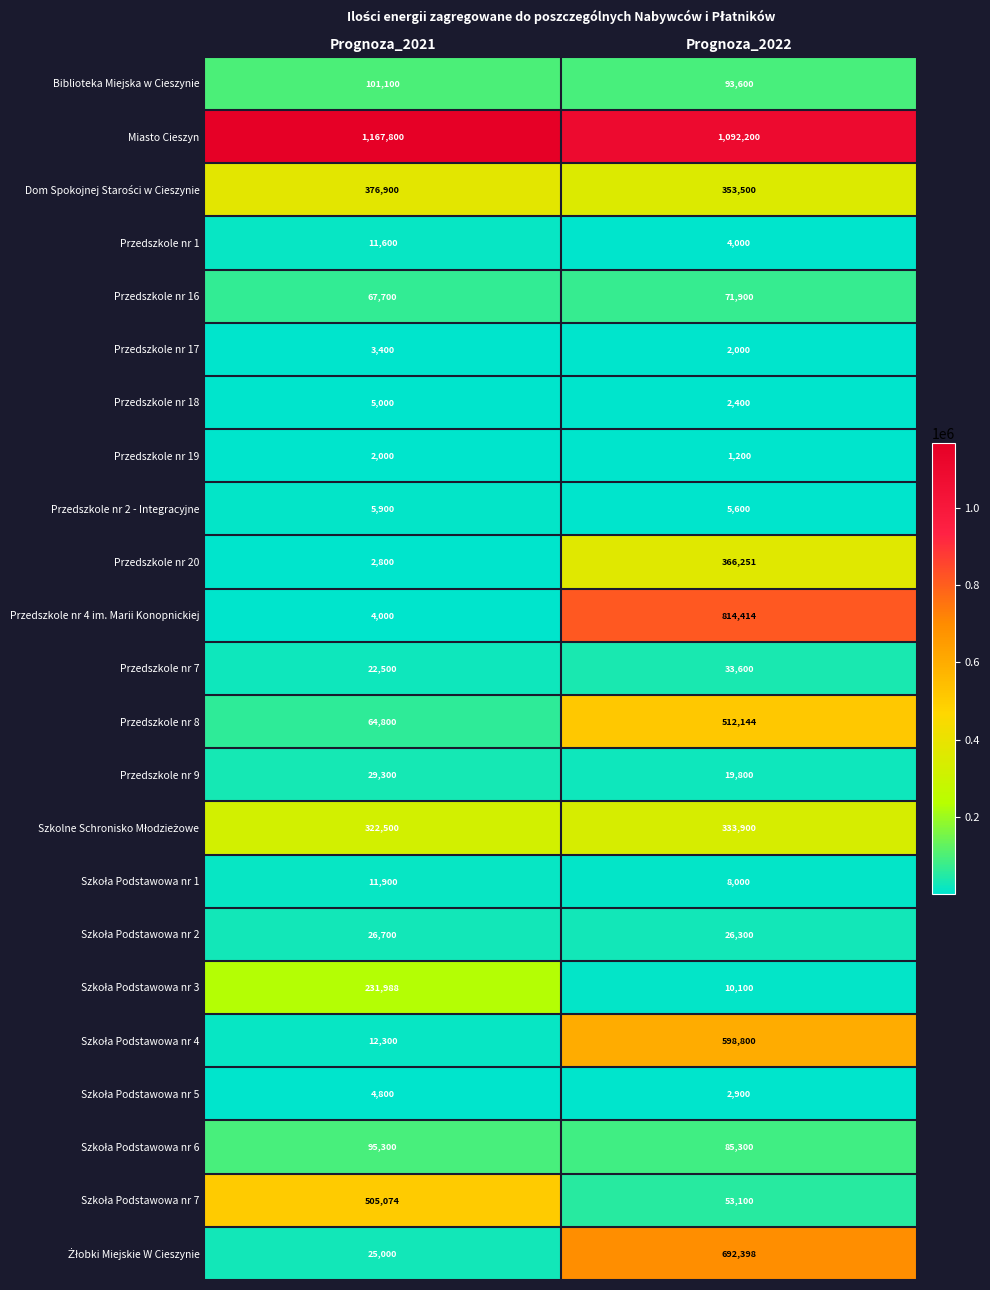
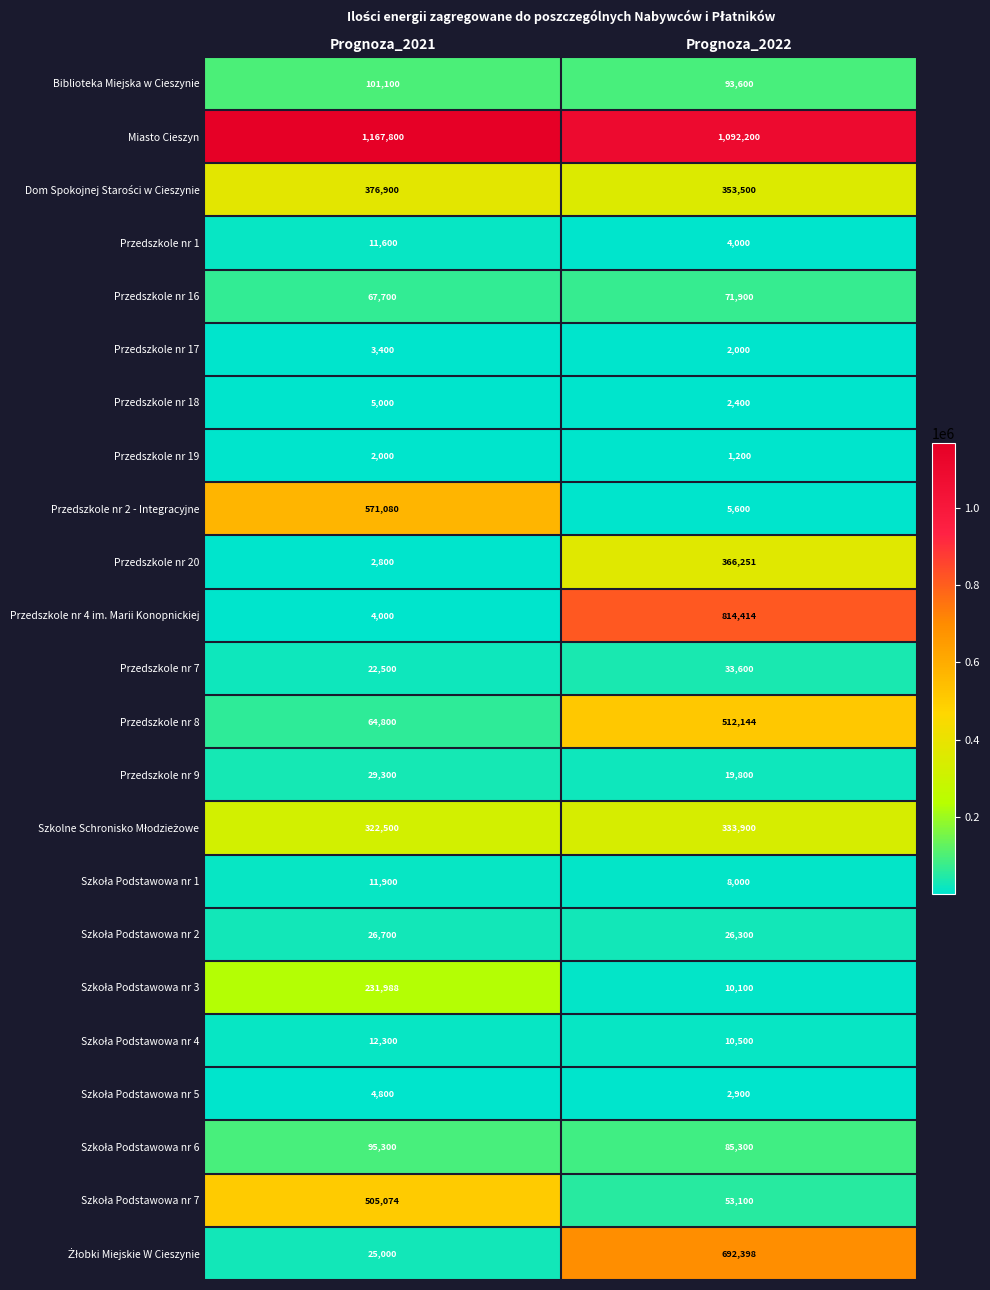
  {
    "Biblioteka Miejska w Cieszynie": {
      "Prognoza_2021": "101,100",
      "Prognoza_2022": "93,600"
    },
    "Miasto Cieszyn": {
      "Prognoza_2021": "1,167,800",
      "Prognoza_2022": "1,092,200"
    },
    "Dom Spokojnej Starości w Cieszynie": {
      "Prognoza_2021": "376,900",
      "Prognoza_2022": "353,500"
    },
    "Przedszkole nr 1": {
      "Prognoza_2021": "11,600",
      "Prognoza_2022": "4,000"
    },
    "Przedszkole nr 16": {
      "Prognoza_2021": "67,700",
      "Prognoza_2022": "71,900"
    },
    "Przedszkole nr 17": {
      "Prognoza_2021": "3,400",
      "Prognoza_2022": "2,000"
    },
    "Przedszkole nr 18": {
      "Prognoza_2021": "5,000",
      "Prognoza_2022": "2,400"
    },
    "Przedszkole nr 19": {
      "Prognoza_2021": "2,000",
      "Prognoza_2022": "1,200"
    },
    "Przedszkole nr 2 - Integracyjne": {
-     "Prognoza_2021": "5,900",
+     "Prognoza_2021": "571,080",
      "Prognoza_2022": "5,600"
    },
    "Przedszkole nr 20": {
      "Prognoza_2021": "2,800",
      "Prognoza_2022": "366,251"
    },
    "Przedszkole nr 4 im. Marii Konopnickiej": {
      "Prognoza_2021": "4,000",
      "Prognoza_2022": "814,414"
    },
    "Przedszkole nr 7": {
      "Prognoza_2021": "22,500",
      "Prognoza_2022": "33,600"
    },
    "Przedszkole nr 8": {
      "Prognoza_2021": "64,800",
      "Prognoza_2022": "512,144"
    },
    "Przedszkole nr 9": {
      "Prognoza_2021": "29,300",
      "Prognoza_2022": "19,800"
    },
    "Szkolne Schronisko Młodzieżowe": {
      "Prognoza_2021": "322,500",
      "Prognoza_2022": "333,900"
    },
    "Szkoła Podstawowa nr 1": {
      "Prognoza_2021": "11,900",
      "Prognoza_2022": "8,000"
    },
    "Szkoła Podstawowa nr 2": {
      "Prognoza_2021": "26,700",
      "Prognoza_2022": "26,300"
    },
    "Szkoła Podstawowa nr 3": {
      "Prognoza_2021": "231,988",
      "Prognoza_2022": "10,100"
    },
    "Szkoła Podstawowa nr 4": {
      "Prognoza_2021": "12,300",
-     "Prognoza_2022": "598,800"
+     "Prognoza_2022": "10,500"
    },
    "Szkoła Podstawowa nr 5": {
      "Prognoza_2021": "4,800",
      "Prognoza_2022": "2,900"
    },
    "Szkoła Podstawowa nr 6": {
      "Prognoza_2021": "95,300",
      "Prognoza_2022": "85,300"
    },
    "Szkoła Podstawowa nr 7": {
      "Prognoza_2021": "505,074",
      "Prognoza_2022": "53,100"
    },
    "Żłobki Miejskie W Cieszynie": {
      "Prognoza_2021": "25,000",
      "Prognoza_2022": "692,398"
    }
  }
